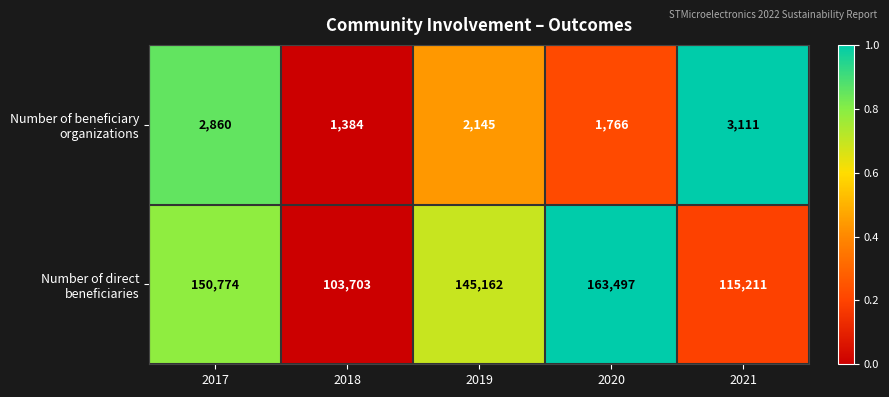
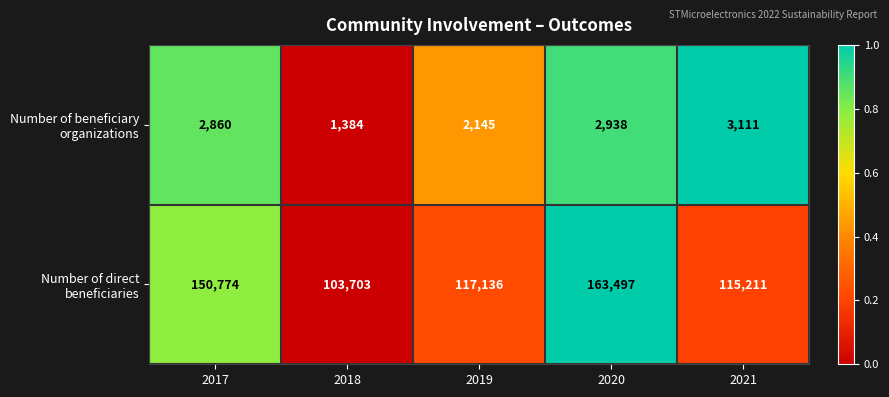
  {
    "Number of beneficiary organizations": {
      "2017": "2,860",
      "2018": "1,384",
      "2019": "2,145",
-     "2020": "1,766",
+     "2020": "2,938",
      "2021": "3,111"
    },
    "Number of direct beneficiaries": {
      "2017": "150,774",
      "2018": "103,703",
-     "2019": "145,162",
+     "2019": "117,136",
      "2020": "163,497",
      "2021": "115,211"
    }
  }
